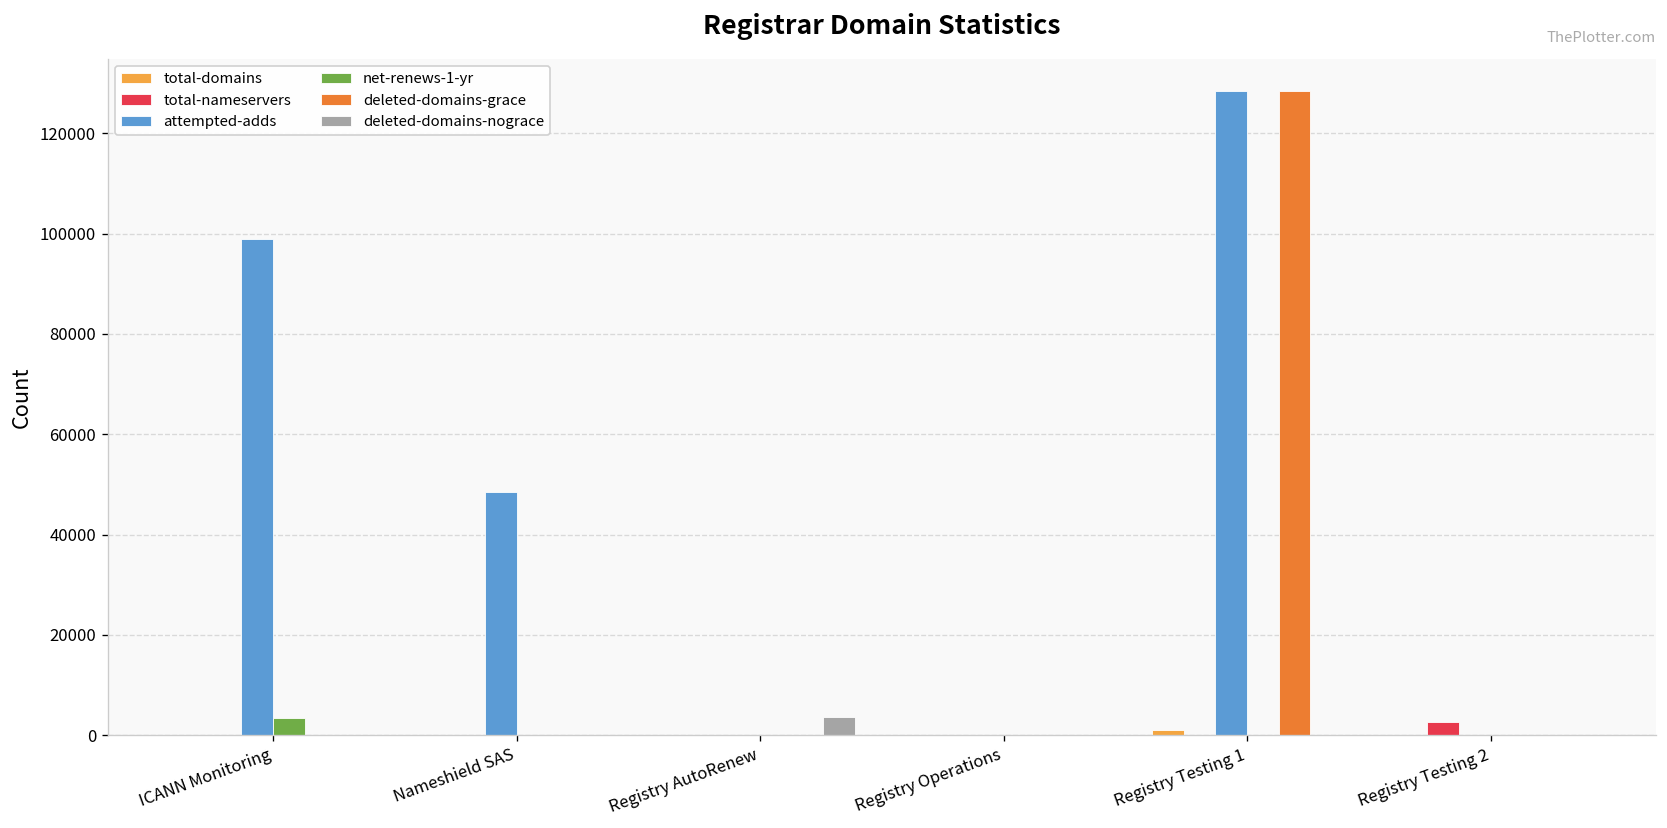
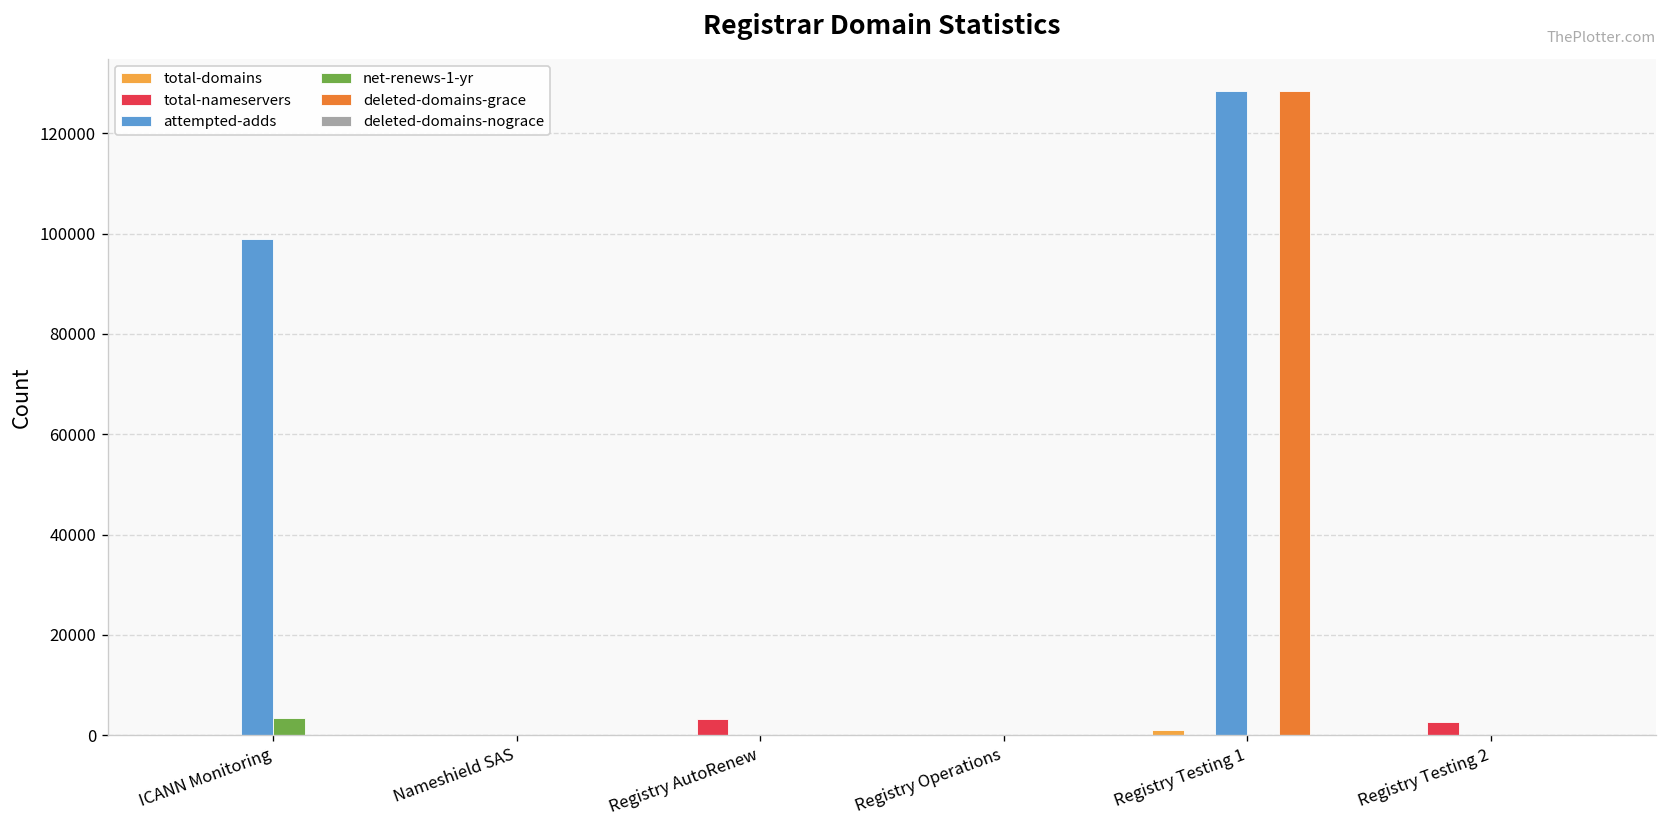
  {
    "total-nameservers": {
      "ICANN Monitoring": 0,
-     "Registry AutoRenew": 0,
+     "Registry AutoRenew": 3000,
      "Registry Testing 2": 3000
    },
    "attempted-adds": {
      "ICANN Monitoring": 99000,
-     "Nameshield SAS": 48000,
+     "Nameshield SAS": 0,
      "Registry AutoRenew": 0,
      "Registry Operations": 0,
      "Registry Testing 1": 128000,
      "Registry Testing 2": 0
    },
    "net-renews-1-yr": {
      "ICANN Monitoring": 3000,
      "Registry AutoRenew": 0,
      "Registry Operations": 0,
      "Registry Testing 1": 0,
      "Registry Testing 2": 0
    },
    "deleted-domains-nograce": {
      "ICANN Monitoring": 0,
      "Nameshield SAS": 0,
-     "Registry AutoRenew": 4000,
+     "Registry AutoRenew": 0,
      "Registry Operations": 0,
      "Registry Testing 1": 0
    }
  }
